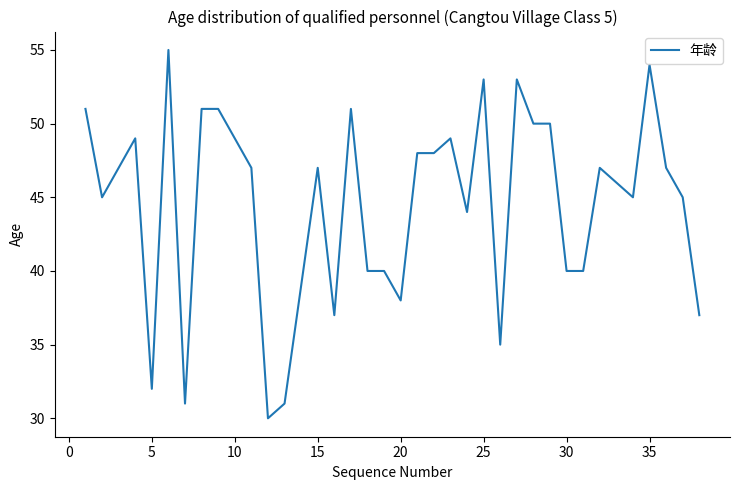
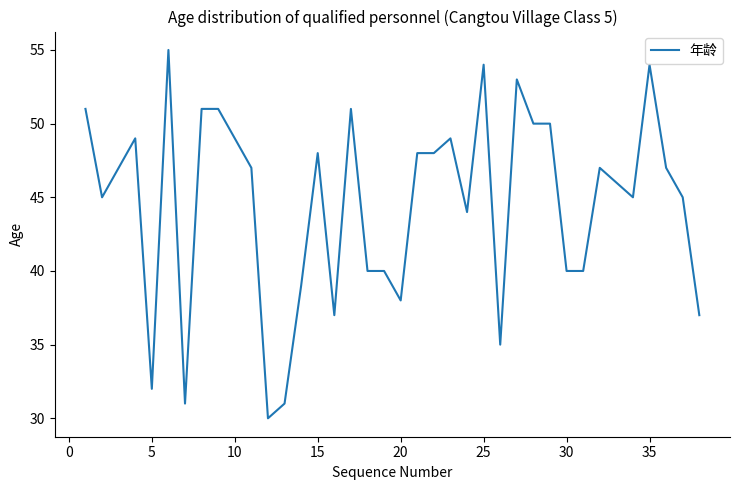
  {
    "5": 32,
    "10": 49,
-   "15": 47,
+   "15": 48,
    "20": 38,
-   "25": 53,
+   "25": 54,
    "30": 40,
    "35": 54
  }
